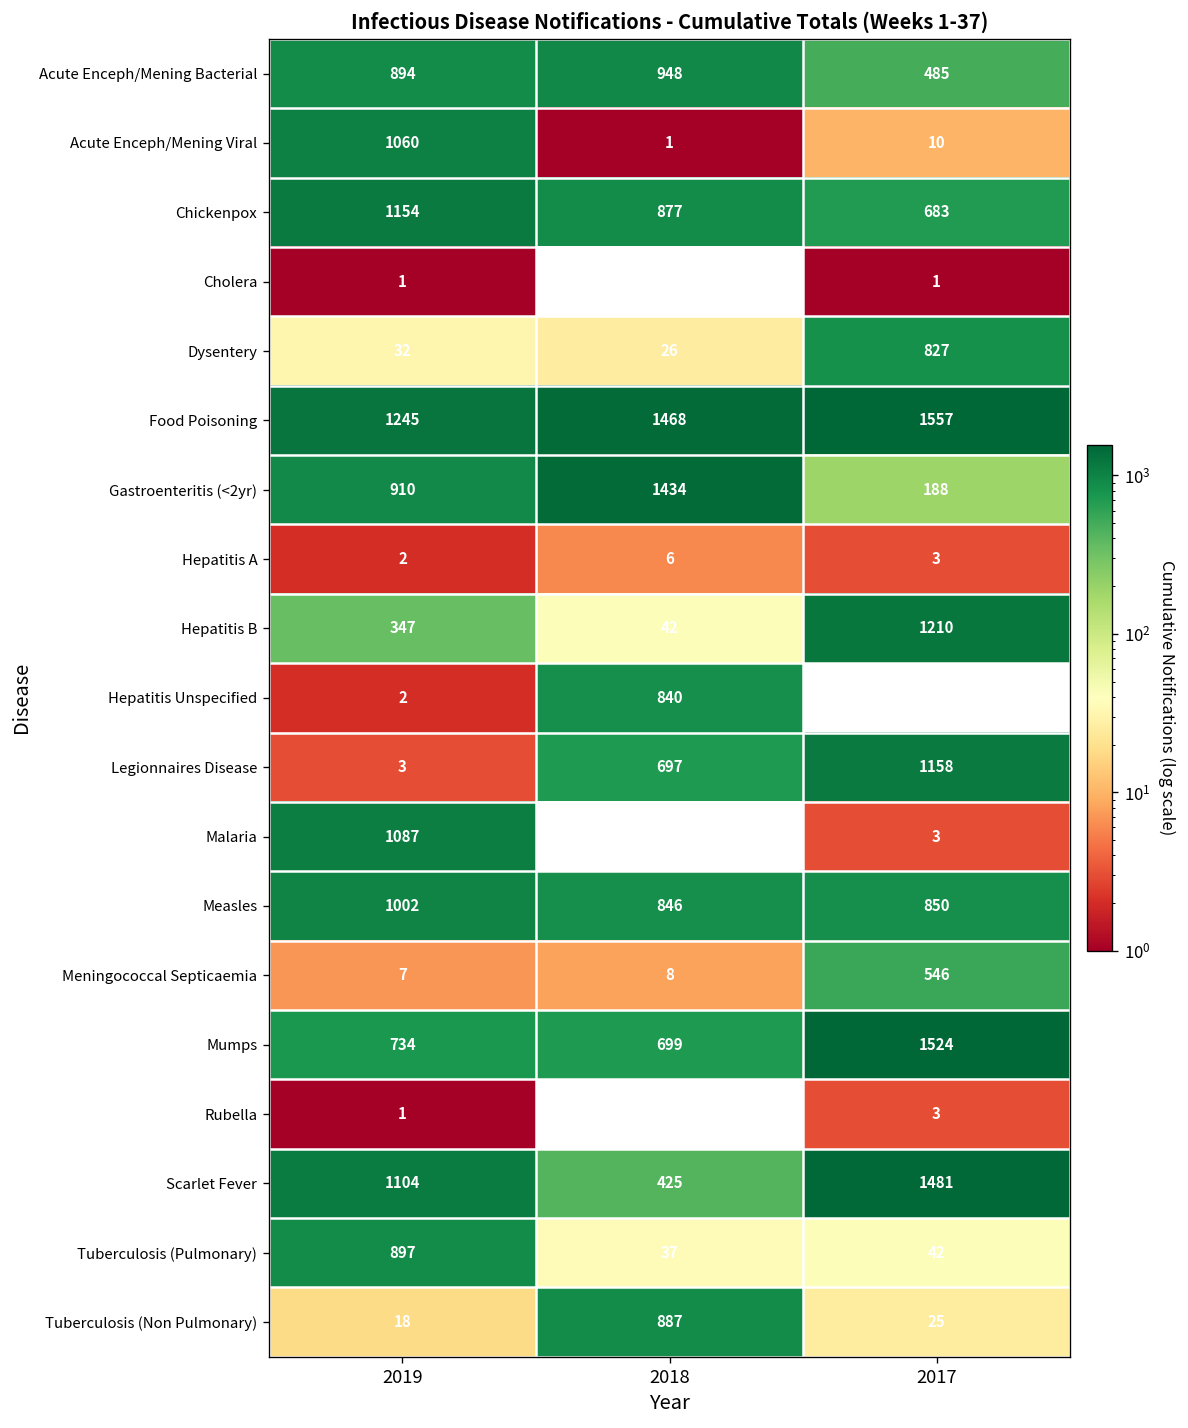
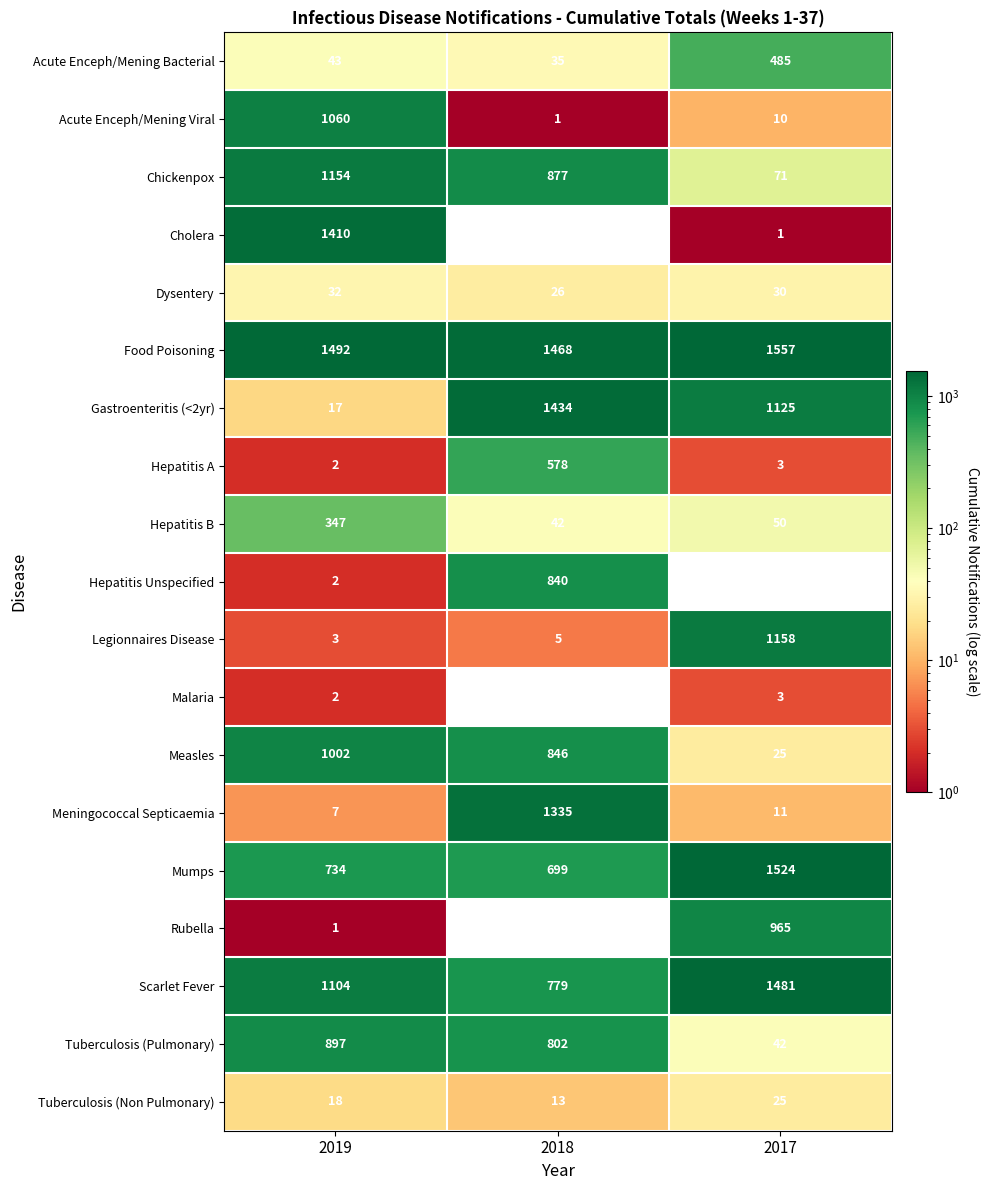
  {
    "Acute Enceph/Mening Bacterial": {
-     "2019": 894,
-     "2018": 948,
+     "2019": 43,
+     "2018": 35,
      "2017": 485
    },
    "Acute Enceph/Mening Viral": {
      "2019": 1060,
      "2018": 1,
      "2017": 10
    },
    "Chickenpox": {
      "2019": 1154,
      "2018": 877,
-     "2017": 683
+     "2017": 71
    },
    "Cholera": {
-     "2019": 1,
+     "2019": 1410,
      "2017": 1
    },
    "Dysentery": {
      "2019": 32,
      "2018": 26,
-     "2017": 827
+     "2017": 30
    },
    "Food Poisoning": {
-     "2019": 1245,
+     "2019": 1492,
      "2018": 1468,
      "2017": 1557
    },
    "Gastroenteritis (<2yr)": {
-     "2019": 910,
+     "2019": 17,
      "2018": 1434,
-     "2017": 188
+     "2017": 1125
    },
    "Hepatitis A": {
      "2019": 2,
-     "2018": 6,
+     "2018": 578,
      "2017": 3
    },
    "Hepatitis B": {
      "2019": 347,
      "2018": 42,
-     "2017": 1210
+     "2017": 50
    },
    "Hepatitis Unspecified": {
      "2019": 2,
      "2018": 840
    },
    "Legionnaires Disease": {
      "2019": 3,
-     "2018": 697,
+     "2018": 5,
      "2017": 1158
    },
    "Malaria": {
-     "2019": 1087,
+     "2019": 2,
      "2017": 3
    },
    "Measles": {
      "2019": 1002,
      "2018": 846,
-     "2017": 850
+     "2017": 25
    },
    "Meningococcal Septicaemia": {
      "2019": 7,
-     "2018": 8,
-     "2017": 546
+     "2018": 1335,
+     "2017": 11
    },
    "Mumps": {
      "2019": 734,
      "2018": 699,
      "2017": 1524
    },
    "Rubella": {
      "2019": 1,
-     "2017": 3
+     "2017": 965
    },
    "Scarlet Fever": {
      "2019": 1104,
-     "2018": 425,
+     "2018": 779,
      "2017": 1481
    },
    "Tuberculosis (Pulmonary)": {
      "2019": 897,
-     "2018": 37,
+     "2018": 802,
      "2017": 42
    },
    "Tuberculosis (Non Pulmonary)": {
      "2019": 18,
-     "2018": 887,
+     "2018": 13,
      "2017": 25
    }
  }
